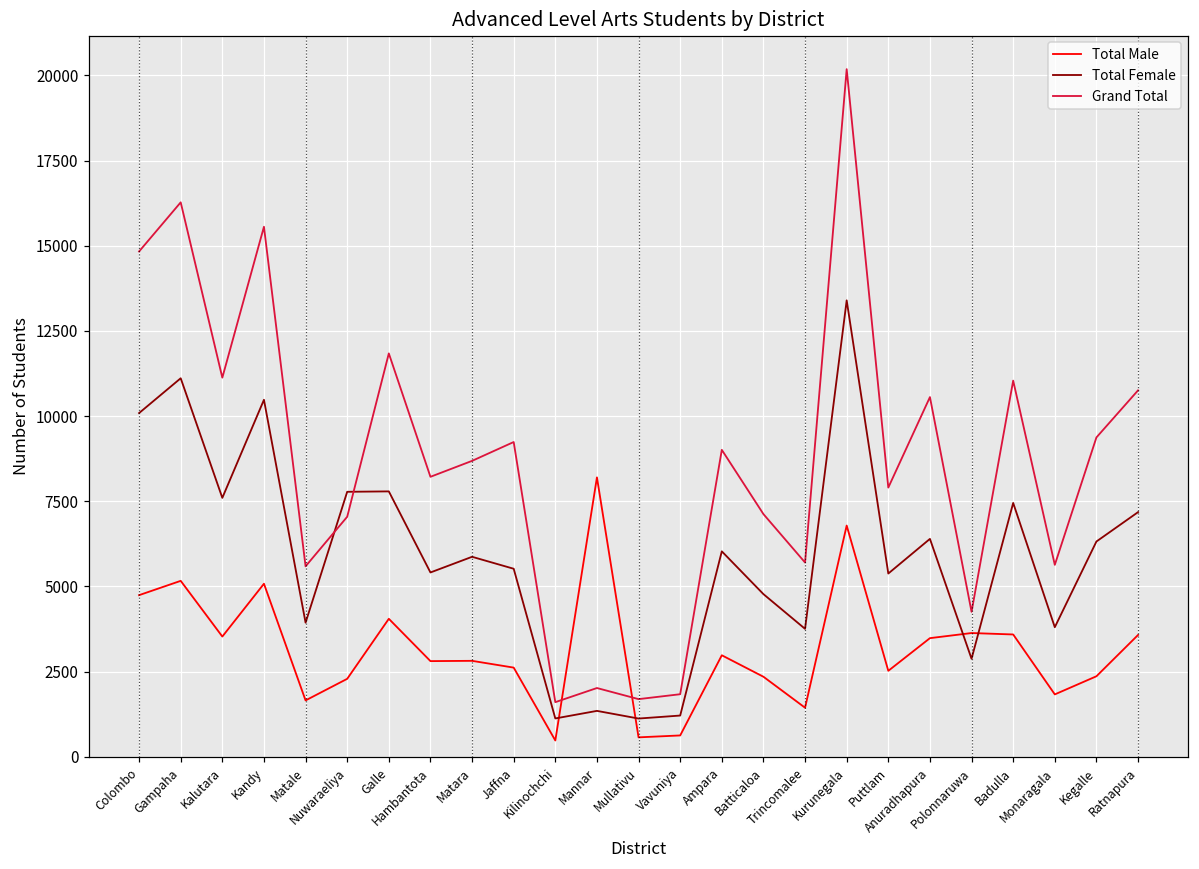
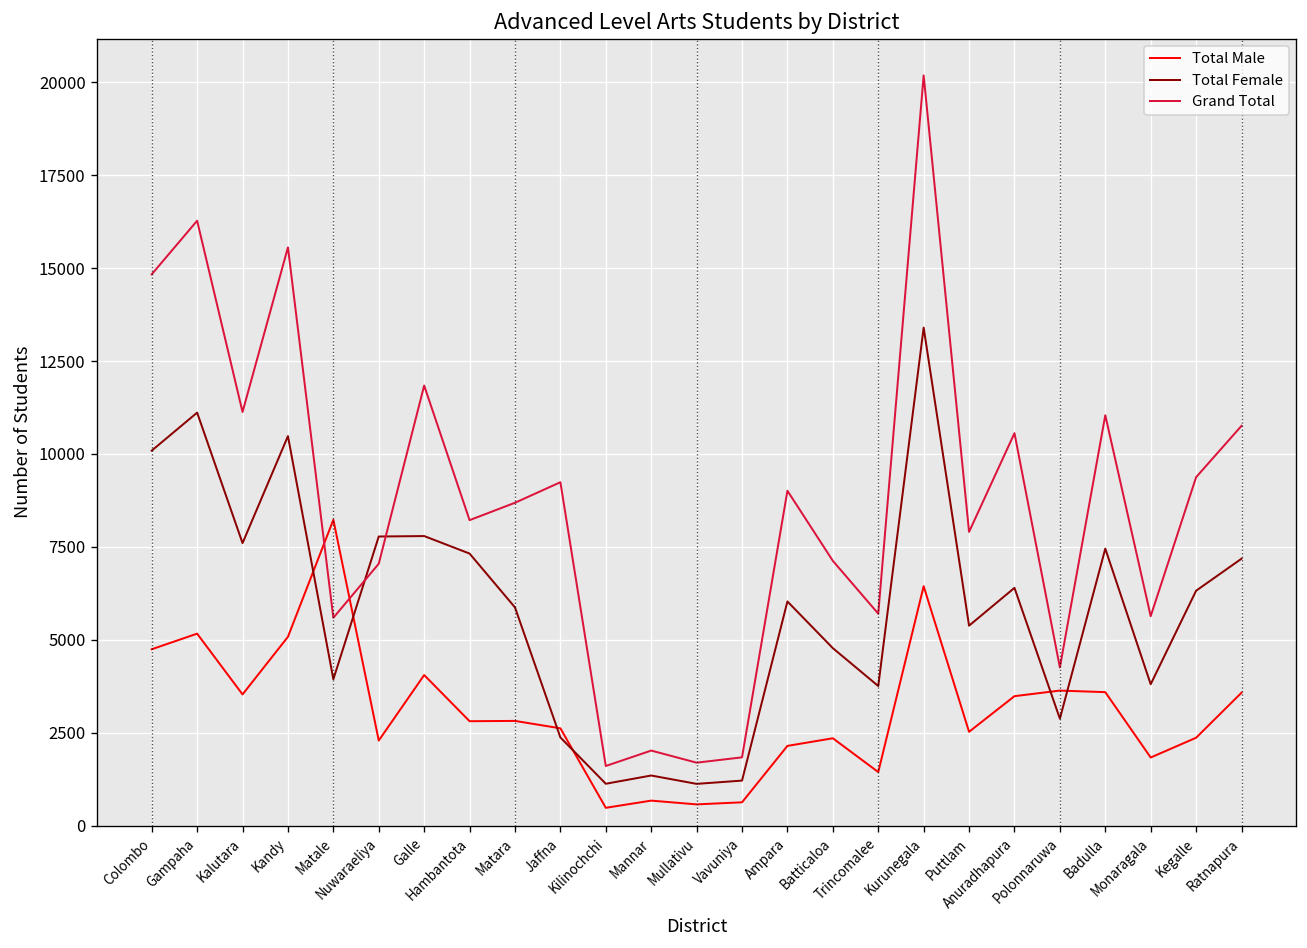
  {
    "Total Male": {
      "Colombo": 4700,
      "Gampaha": 5200,
      "Kalutara": 3500,
      "Kandy": 5100,
-     "Matale": 1700,
+     "Matale": 8200,
      "Nuwaraeliya": 2300,
      "Galle": 4100,
      "Hambantota": 2800,
      "Matara": 2800,
      "Jaffna": 2600,
      "Kilinochchi": 500,
-     "Mannar": 8200,
+     "Mannar": 700,
      "Mullativu": 600,
      "Vavuniya": 600,
-     "Ampara": 3000,
+     "Ampara": 2100,
      "Batticaloa": 2300,
      "Trincomalee": 1400,
-     "Kurunegala": 6800,
+     "Kurunegala": 6400,
      "Puttlam": 2500,
      "Anuradhapura": 3500,
      "Polonnaruwa": 3600,
      "Badulla": 3600,
      "Monaragala": 1800,
      "Kegalle": 2400,
      "Ratnapura": 3600
    },
    "Total Female": {
      "Colombo": 10100,
      "Gampaha": 11100,
      "Kalutara": 7600,
      "Kandy": 10500,
      "Matale": 3900,
      "Nuwaraeliya": 7800,
      "Galle": 7800,
-     "Hambantota": 5400,
+     "Hambantota": 7300,
      "Matara": 5900,
-     "Jaffna": 5500,
+     "Jaffna": 2400,
      "Kilinochchi": 1100,
      "Mannar": 1300,
      "Mullativu": 1100,
      "Vavuniya": 1200,
      "Ampara": 6000,
      "Batticaloa": 4800,
      "Trincomalee": 3800,
      "Kurunegala": 13400,
      "Puttlam": 5400,
      "Anuradhapura": 6400,
      "Polonnaruwa": 2900,
      "Badulla": 7500,
      "Monaragala": 3800,
      "Kegalle": 6300,
      "Ratnapura": 7200
    },
    "Grand Total": {
      "Colombo": 14800,
      "Gampaha": 16300,
      "Kalutara": 11100,
      "Kandy": 15600,
      "Matale": 5600,
      "Nuwaraeliya": 7000,
      "Galle": 11800,
      "Hambantota": 8200,
      "Matara": 8700,
      "Jaffna": 9200,
      "Kilinochchi": 1600,
      "Mannar": 2000,
      "Mullativu": 1700,
      "Vavuniya": 1800,
      "Ampara": 9000,
      "Batticaloa": 7100,
      "Trincomalee": 5700,
      "Kurunegala": 20200,
      "Puttlam": 7900,
      "Anuradhapura": 10600,
      "Polonnaruwa": 4300,
      "Badulla": 11000,
      "Monaragala": 5600,
      "Kegalle": 9400,
      "Ratnapura": 10800
    }
  }
